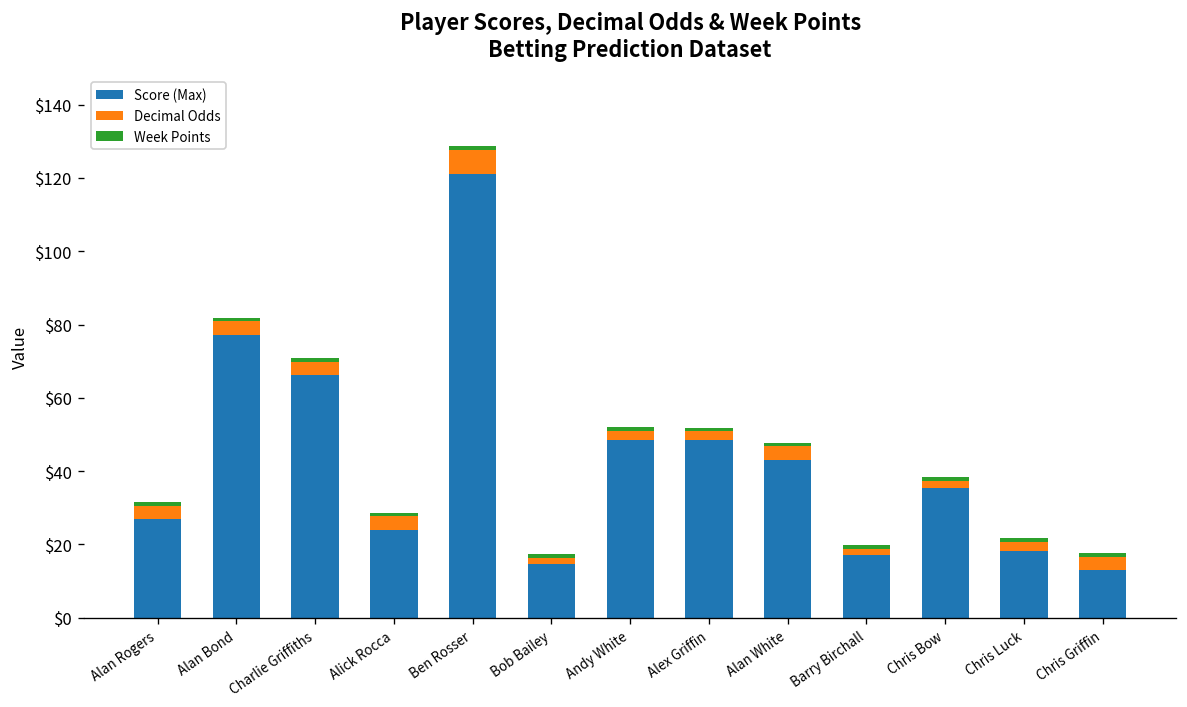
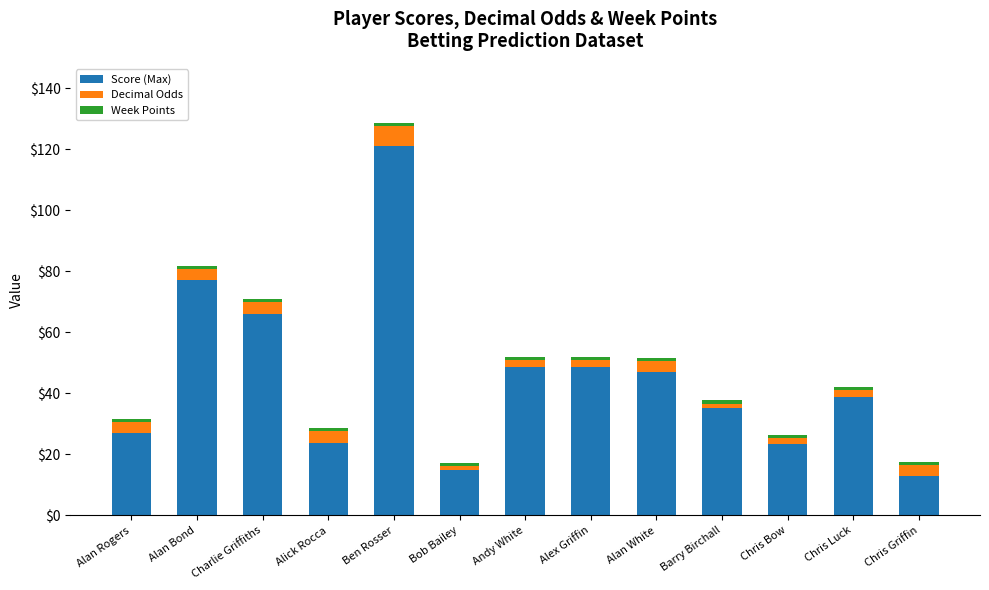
  {
    "Score (Max)": {
      "Alan Rogers": "$27",
      "Alan Bond": "$77",
      "Charlie Griffiths": "$66",
      "Alick Rocca": "$24",
      "Ben Rosser": "$121",
      "Bob Bailey": "$15",
      "Andy White": "$49",
      "Alex Griffin": "$49",
-     "Alan White": "$43",
-     "Barry Birchall": "$17",
-     "Chris Bow": "$35",
-     "Chris Luck": "$18",
+     "Alan White": "$47",
+     "Barry Birchall": "$35",
+     "Chris Bow": "$23",
+     "Chris Luck": "$39",
      "Chris Griffin": "$13"
    },
    "Decimal Odds": {
      "Alan Rogers": "$4",
      "Alan Bond": "$4",
      "Charlie Griffiths": "$4",
      "Alick Rocca": "$4",
      "Ben Rosser": "$7",
      "Bob Bailey": "$2",
      "Andy White": "$2",
      "Alex Griffin": "$2",
      "Alan White": "$4",
      "Barry Birchall": "$2",
      "Chris Bow": "$2",
      "Chris Luck": "$2",
      "Chris Griffin": "$4"
    },
    "Week Points": {
      "Alan Rogers": "$1",
      "Alan Bond": "$1",
      "Charlie Griffiths": "$1",
      "Alick Rocca": "$1",
      "Ben Rosser": "$1",
      "Bob Bailey": "$1",
      "Andy White": "$1",
      "Alex Griffin": "$1",
      "Alan White": "$1",
      "Barry Birchall": "$1",
      "Chris Bow": "$1",
      "Chris Luck": "$1",
      "Chris Griffin": "$1"
    }
  }
